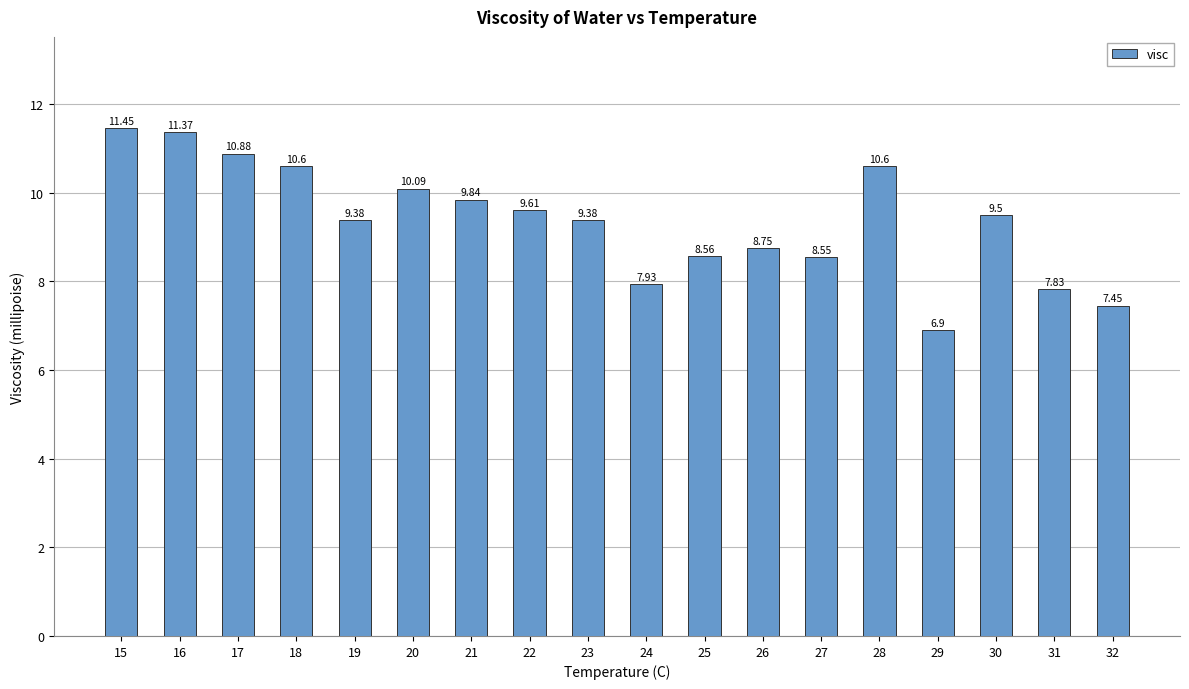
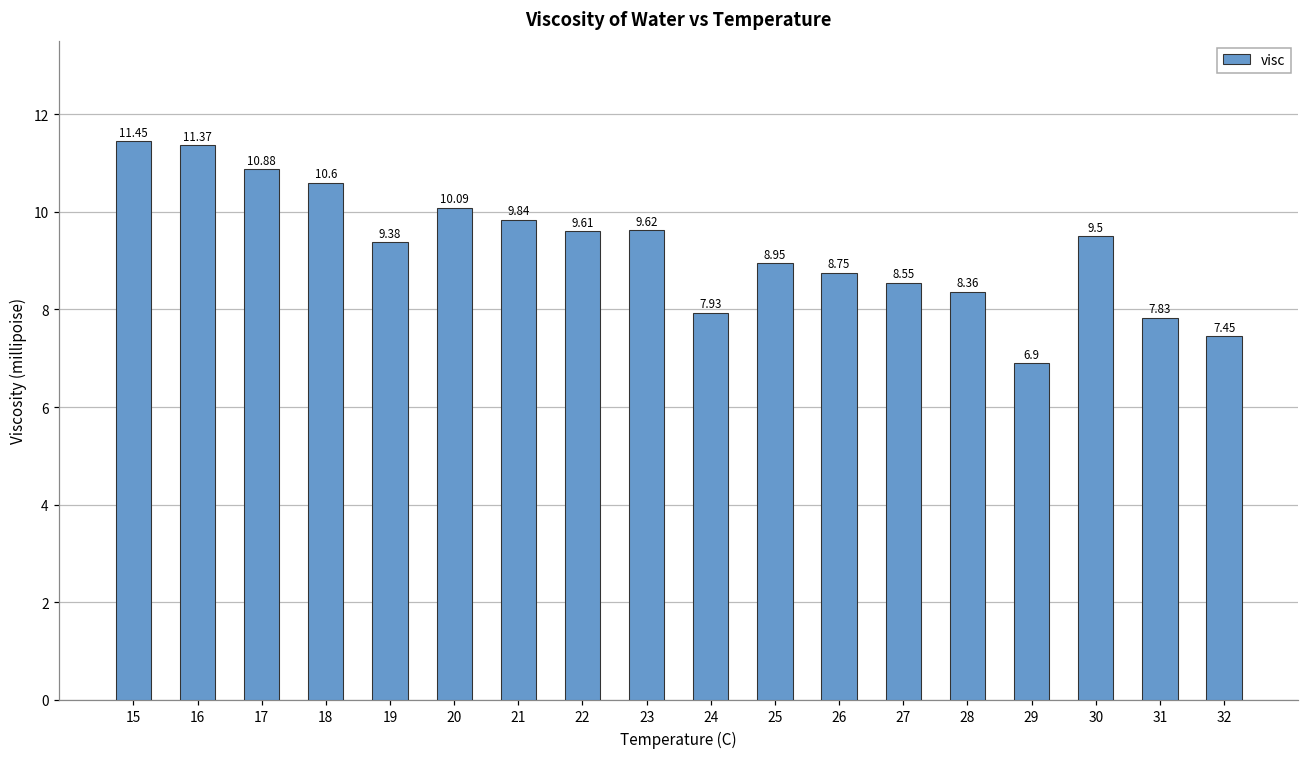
  {
    "15": 11.45,
    "16": 11.37,
    "17": 10.88,
    "18": 10.6,
    "19": 9.38,
    "20": 10.09,
    "21": 9.84,
    "22": 9.61,
-   "23": 9.38,
+   "23": 9.62,
    "24": 7.93,
-   "25": 8.56,
+   "25": 8.95,
    "26": 8.75,
    "27": 8.55,
-   "28": 10.6,
+   "28": 8.36,
    "29": 6.9,
    "30": 9.5,
    "31": 7.83,
    "32": 7.45
  }
